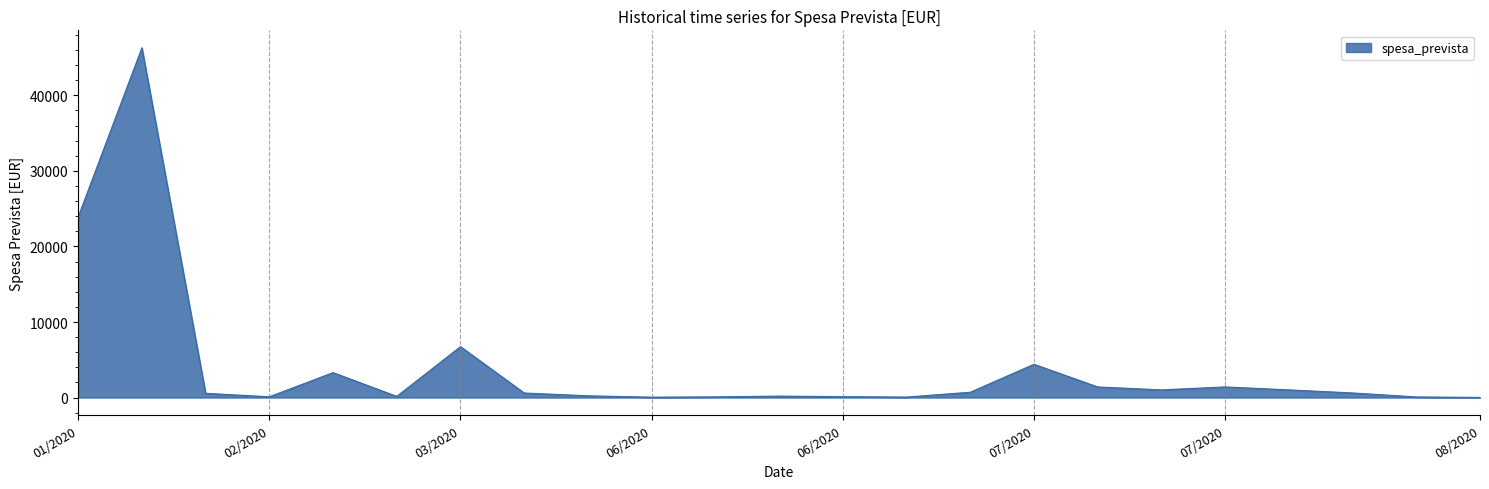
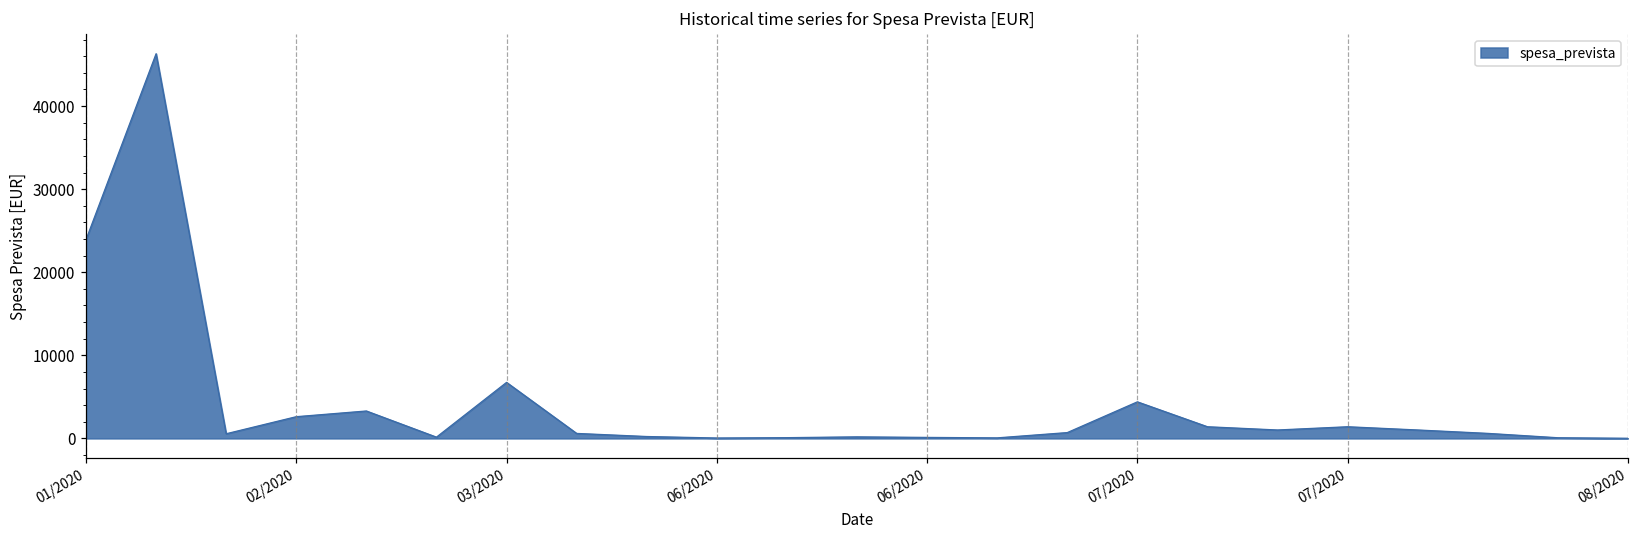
  {
    "01/2020": 24000,
-   "02/2020": 0,
+   "02/2020": 3000,
    "03/2020": 7000,
    "08/2020": 0
  }
